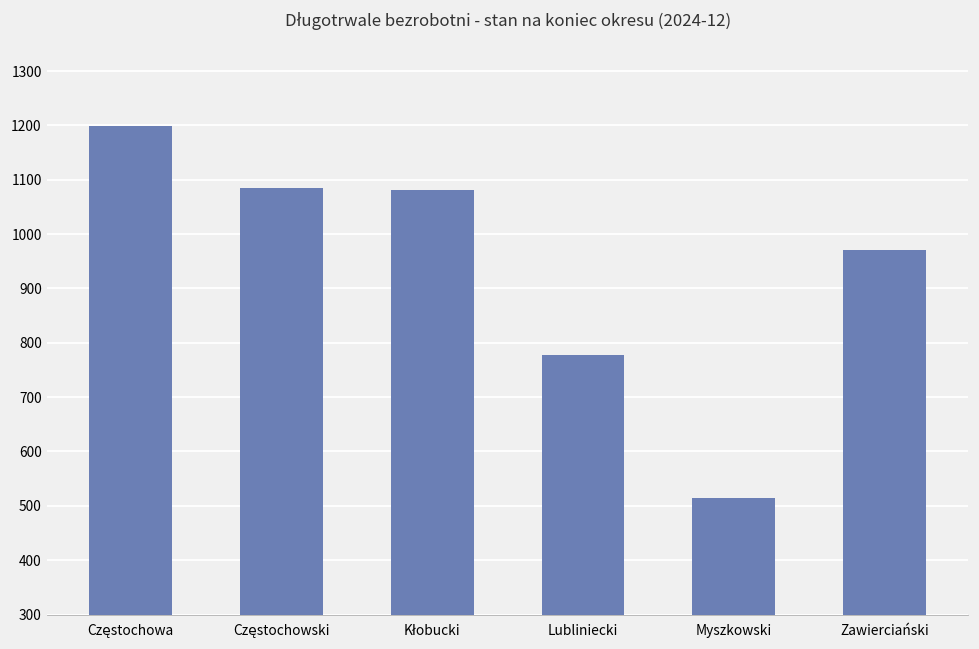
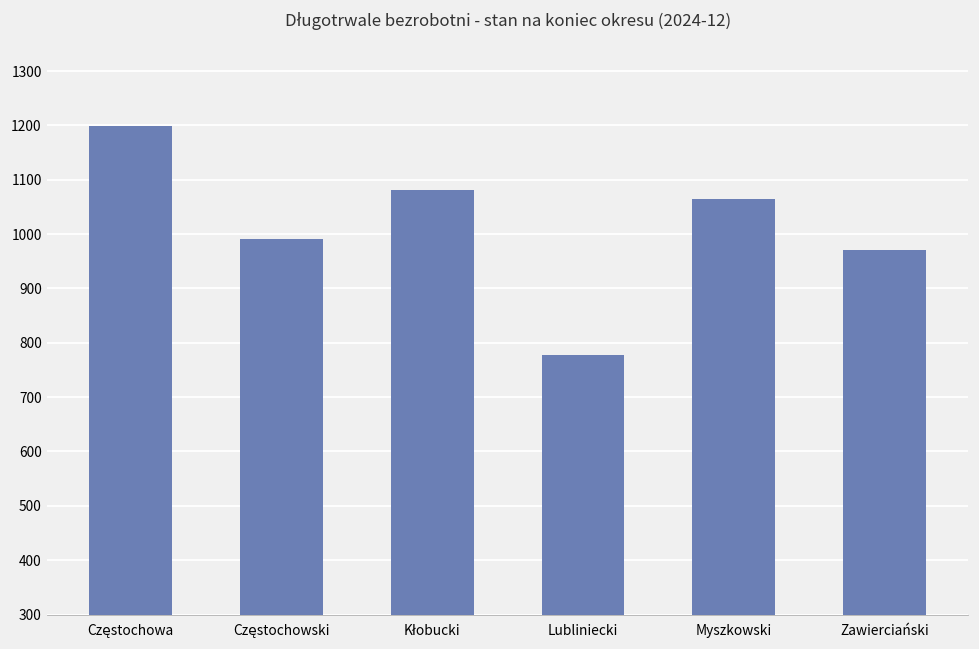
  {
    "Częstochowa": 1200,
-   "Częstochowski": 1090,
+   "Częstochowski": 990,
    "Kłobucki": 1080,
    "Lubliniecki": 780,
-   "Myszkowski": 510,
+   "Myszkowski": 1060,
    "Zawierciański": 970
  }
